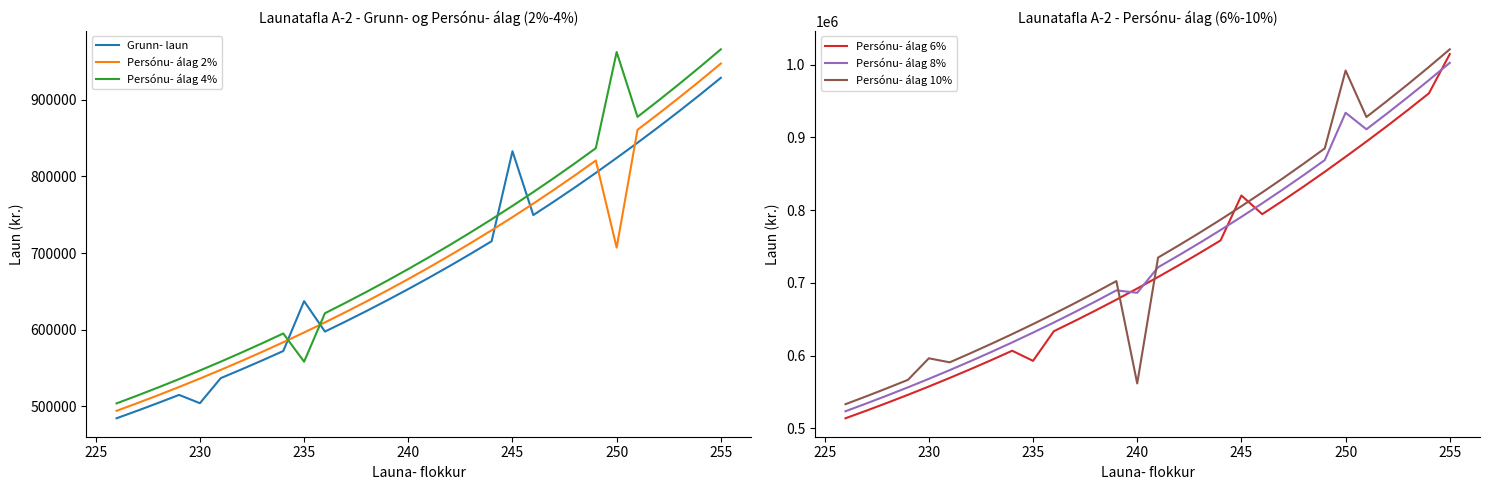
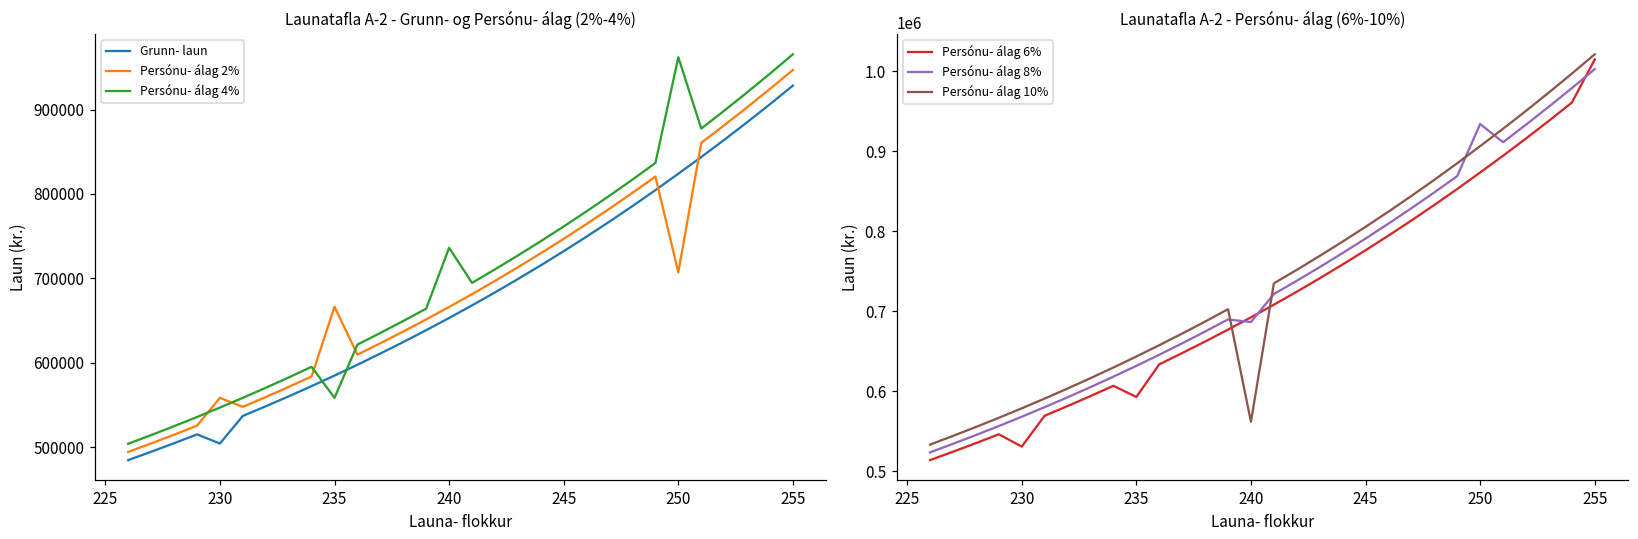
  {
    "Launatafla A-2 - Grunn- og Persónu- álag (2%-4%)": {
      "Grunn- laun": {
        "230": 500000,
-       "235": 640000,
+       "235": 580000,
        "240": 650000,
-       "245": 830000,
+       "245": 730000,
        "250": 820000,
        "255": 930000
      },
      "Persónu- álag 2%": {
-       "230": 540000,
-       "235": 600000,
+       "230": 560000,
+       "235": 670000,
        "240": 670000,
        "245": 750000,
        "250": 710000,
        "255": 950000
      },
      "Persónu- álag 4%": {
        "230": 550000,
        "235": 560000,
-       "240": 680000,
+       "240": 740000,
        "245": 760000,
        "250": 960000,
        "255": 970000
      }
    },
    "Launatafla A-2 - Persónu- álag (6%-10%)": {
      "Persónu- álag 6%": {
-       "230": 560000,
+       "230": 530000,
        "235": 590000,
        "240": 690000,
-       "245": 820000,
+       "245": 780000,
        "250": 870000,
        "255": 1010000
      },
      "Persónu- álag 8%": {
        "230": 570000,
        "235": 630000,
        "240": 690000,
        "245": 790000,
        "250": 930000,
        "255": 1000000
      },
      "Persónu- álag 10%": {
-       "230": 600000,
+       "230": 580000,
        "235": 640000,
        "240": 560000,
        "245": 810000,
-       "250": 990000,
+       "250": 910000,
        "255": 1020000
      }
    }
  }
